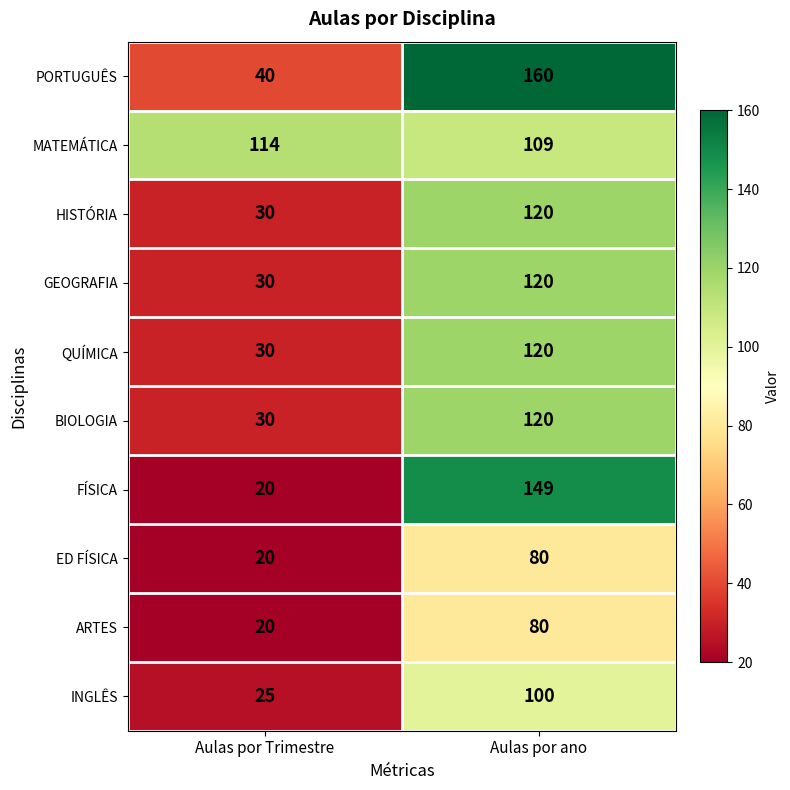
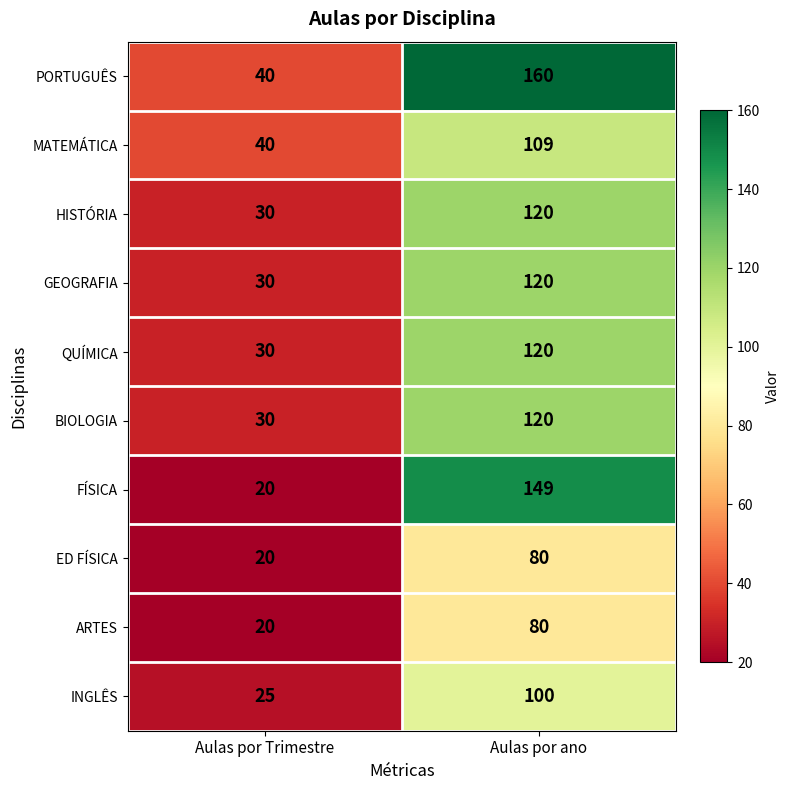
  {
    "PORTUGUÊS": {
      "Aulas por Trimestre": 40,
      "Aulas por ano": 160
    },
    "MATEMÁTICA": {
-     "Aulas por Trimestre": 114,
+     "Aulas por Trimestre": 40,
      "Aulas por ano": 109
    },
    "HISTÓRIA": {
      "Aulas por Trimestre": 30,
      "Aulas por ano": 120
    },
    "GEOGRAFIA": {
      "Aulas por Trimestre": 30,
      "Aulas por ano": 120
    },
    "QUÍMICA": {
      "Aulas por Trimestre": 30,
      "Aulas por ano": 120
    },
    "BIOLOGIA": {
      "Aulas por Trimestre": 30,
      "Aulas por ano": 120
    },
    "FÍSICA": {
      "Aulas por Trimestre": 20,
      "Aulas por ano": 149
    },
    "ED FÍSICA": {
      "Aulas por Trimestre": 20,
      "Aulas por ano": 80
    },
    "ARTES": {
      "Aulas por Trimestre": 20,
      "Aulas por ano": 80
    },
    "INGLÊS": {
      "Aulas por Trimestre": 25,
      "Aulas por ano": 100
    }
  }
